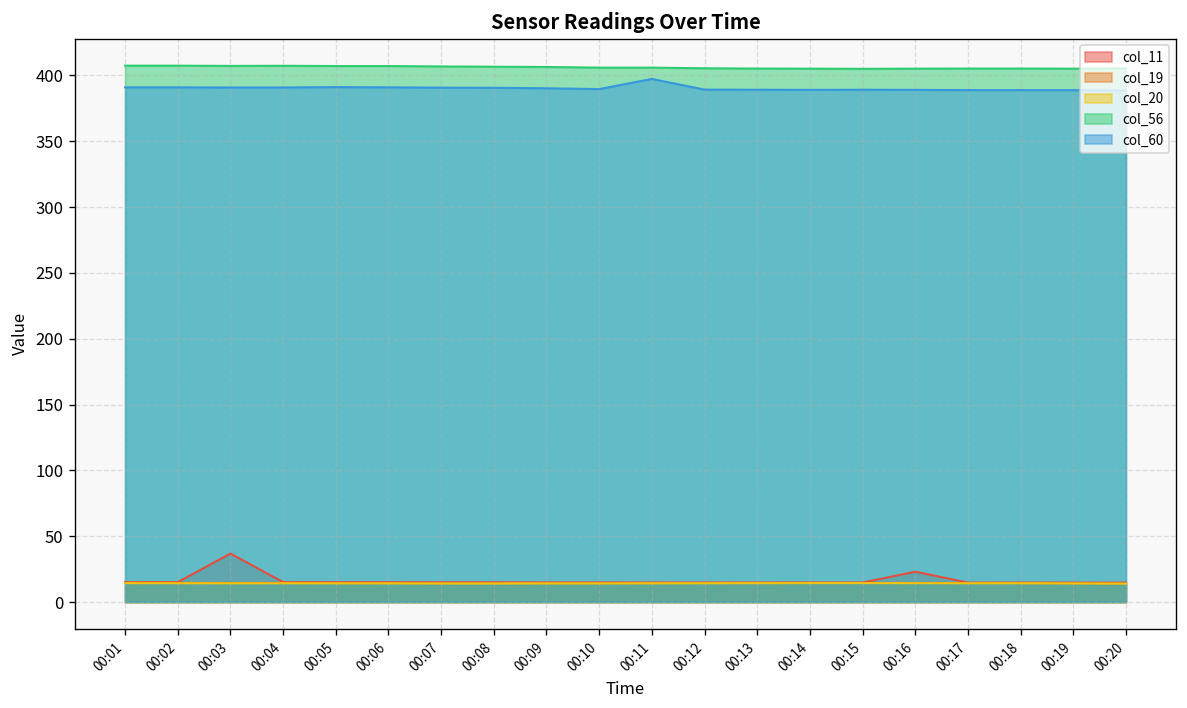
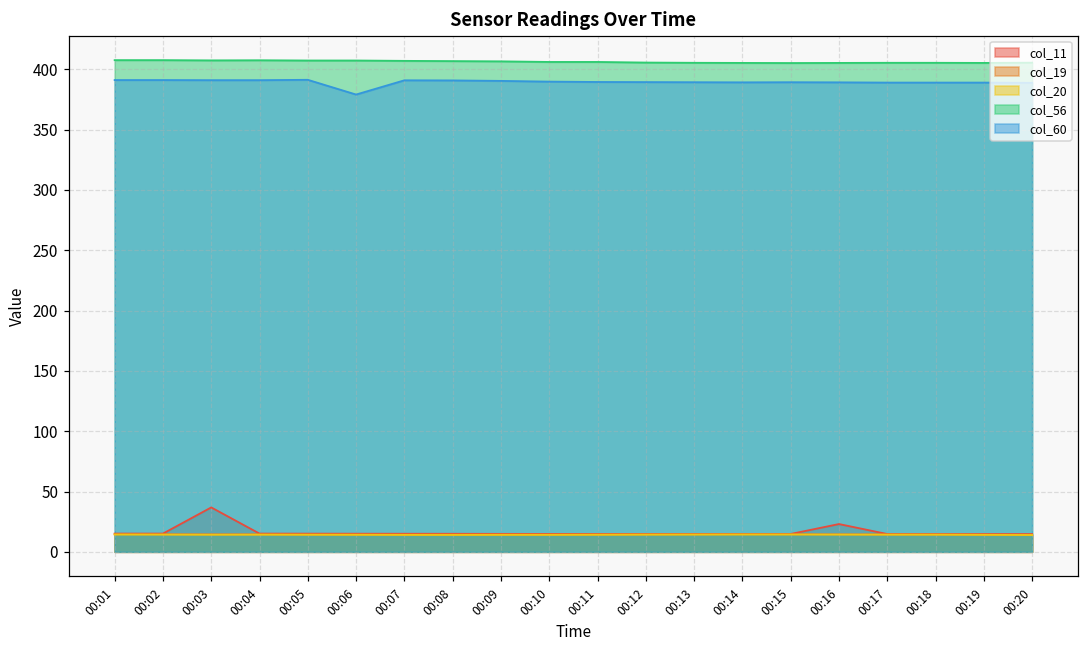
  {
    "col_11": {
      "00:03": 37,
      "00:16": 23
    },
    "col_20": {
      "00:03": 14,
      "00:16": 14
    },
    "col_56": {
      "00:01": 408,
      "00:02": 408,
      "00:03": 407,
      "00:04": 407,
      "00:05": 407,
      "00:06": 407,
      "00:07": 407,
      "00:08": 407,
      "00:09": 407,
      "00:10": 406,
      "00:11": 406,
      "00:12": 406,
      "00:13": 405,
      "00:14": 405,
      "00:15": 405,
      "00:16": 405,
      "00:17": 405,
      "00:18": 405,
      "00:19": 405
    },
    "col_60": {
      "00:01": 391,
      "00:02": 391,
      "00:03": 391,
      "00:04": 391,
      "00:05": 391,
-     "00:06": 391,
+     "00:06": 379,
      "00:07": 391,
      "00:08": 391,
      "00:09": 390,
      "00:10": 390,
-     "00:11": 397,
+     "00:11": 389,
      "00:12": 389,
      "00:13": 389,
      "00:14": 389,
      "00:15": 389,
      "00:16": 389,
      "00:17": 389,
      "00:18": 389,
      "00:19": 389
    }
  }
